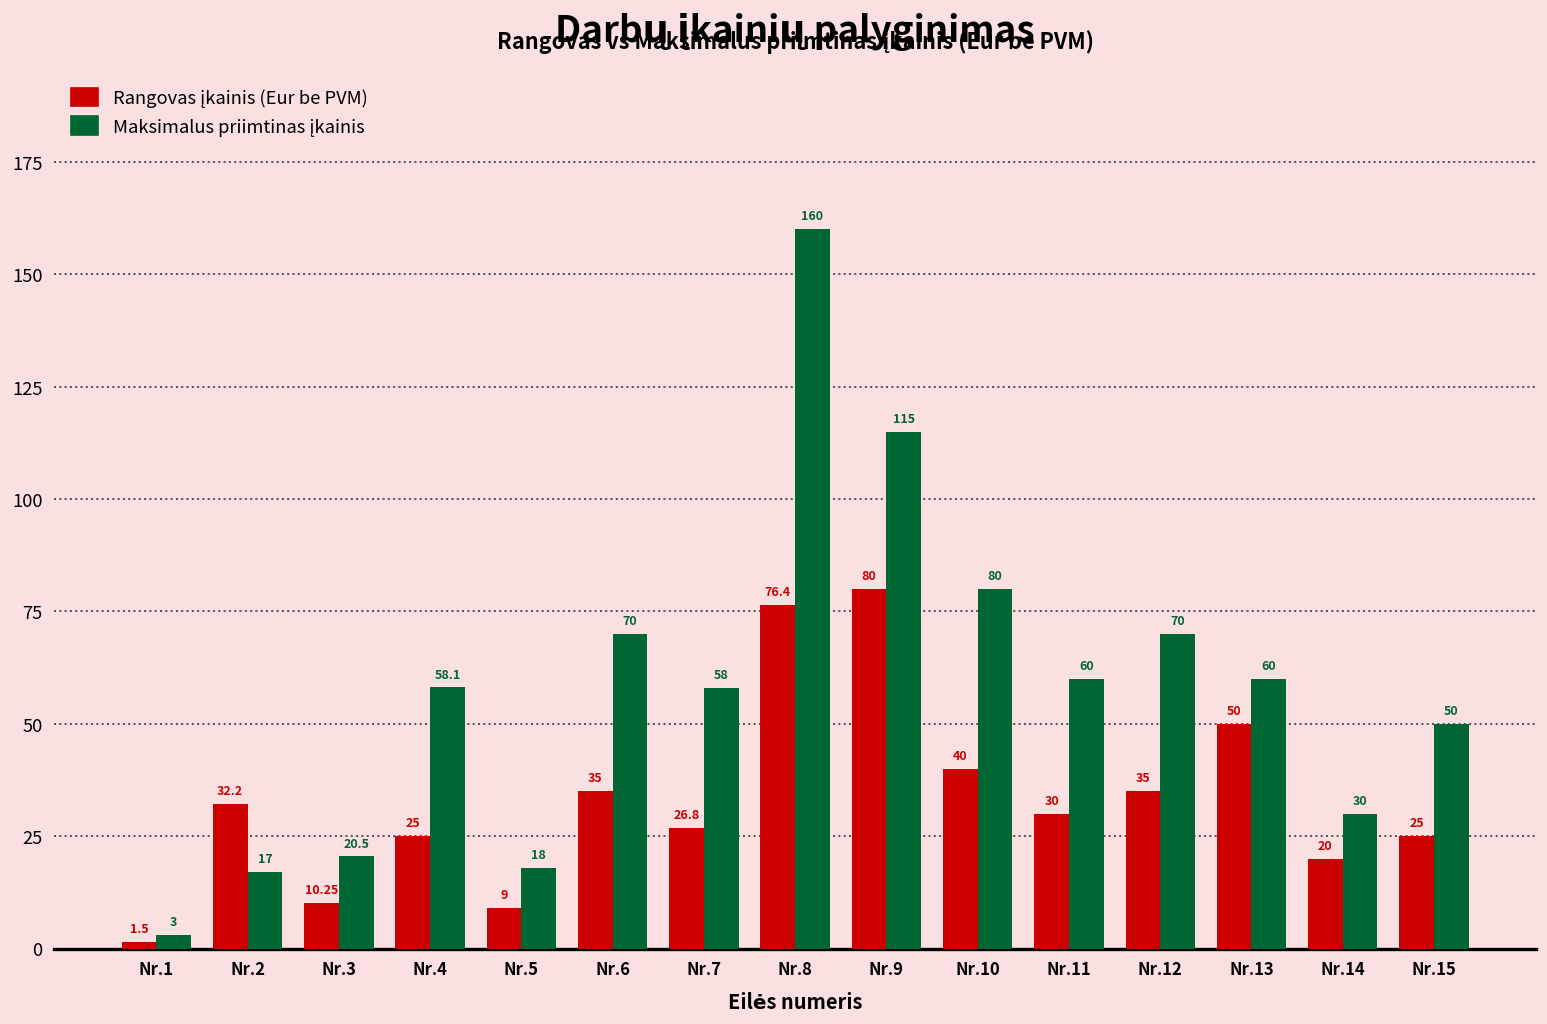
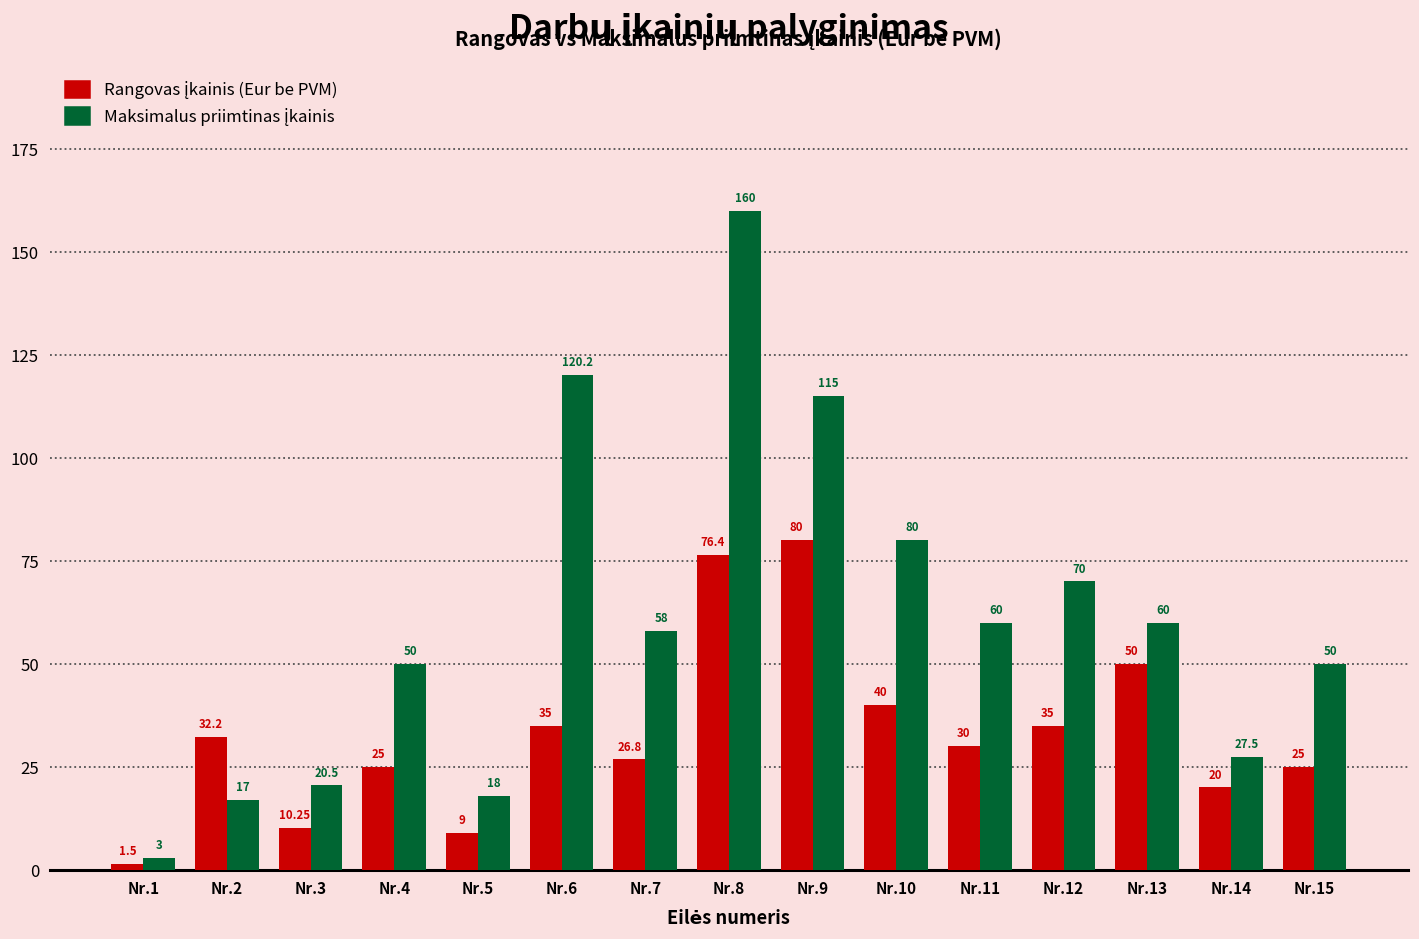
  {
    "Rangovas įkainis (Eur be PVM)": {
      "Nr.1": 1.5,
      "Nr.2": 32.2,
      "Nr.3": 10.25,
      "Nr.4": 25,
      "Nr.5": 9,
      "Nr.6": 35,
      "Nr.7": 26.8,
      "Nr.8": 76.4,
      "Nr.9": 80,
      "Nr.10": 40,
      "Nr.11": 30,
      "Nr.12": 35,
      "Nr.13": 50,
      "Nr.14": 20,
      "Nr.15": 25
    },
    "Maksimalus priimtinas įkainis": {
      "Nr.1": 3,
      "Nr.2": 17,
      "Nr.3": 20.5,
-     "Nr.4": 58.1,
+     "Nr.4": 50,
      "Nr.5": 18,
-     "Nr.6": 70,
+     "Nr.6": 120.2,
      "Nr.7": 58,
      "Nr.8": 160,
      "Nr.9": 115,
      "Nr.10": 80,
      "Nr.11": 60,
      "Nr.12": 70,
      "Nr.13": 60,
-     "Nr.14": 30,
+     "Nr.14": 27.5,
      "Nr.15": 50
    }
  }
